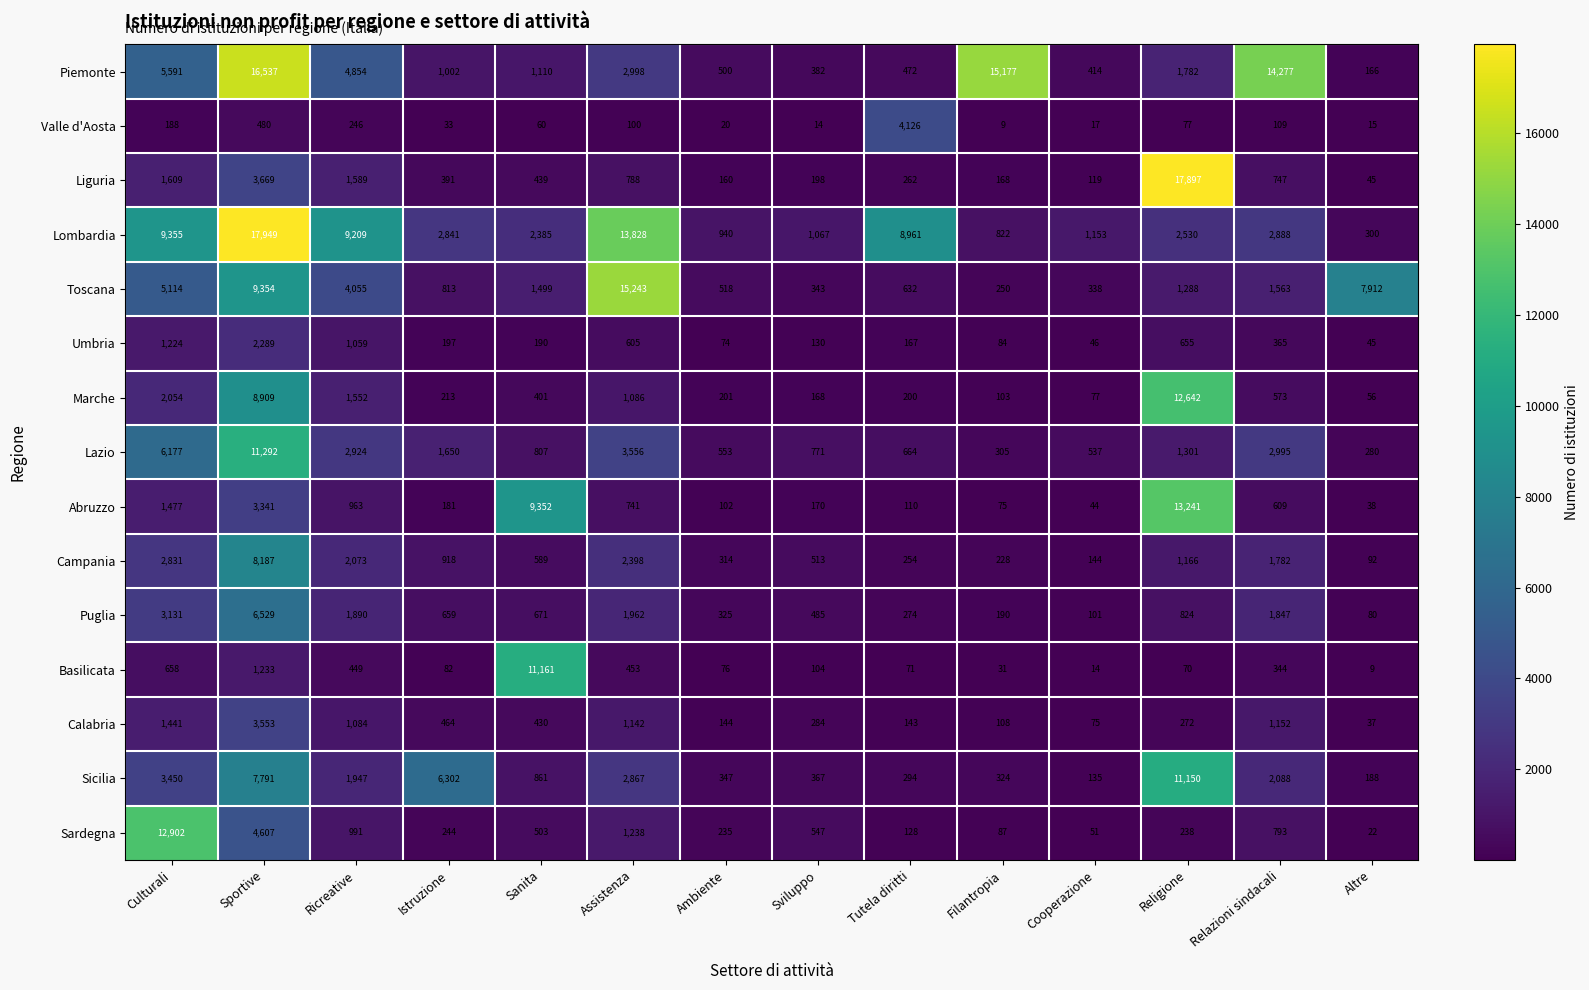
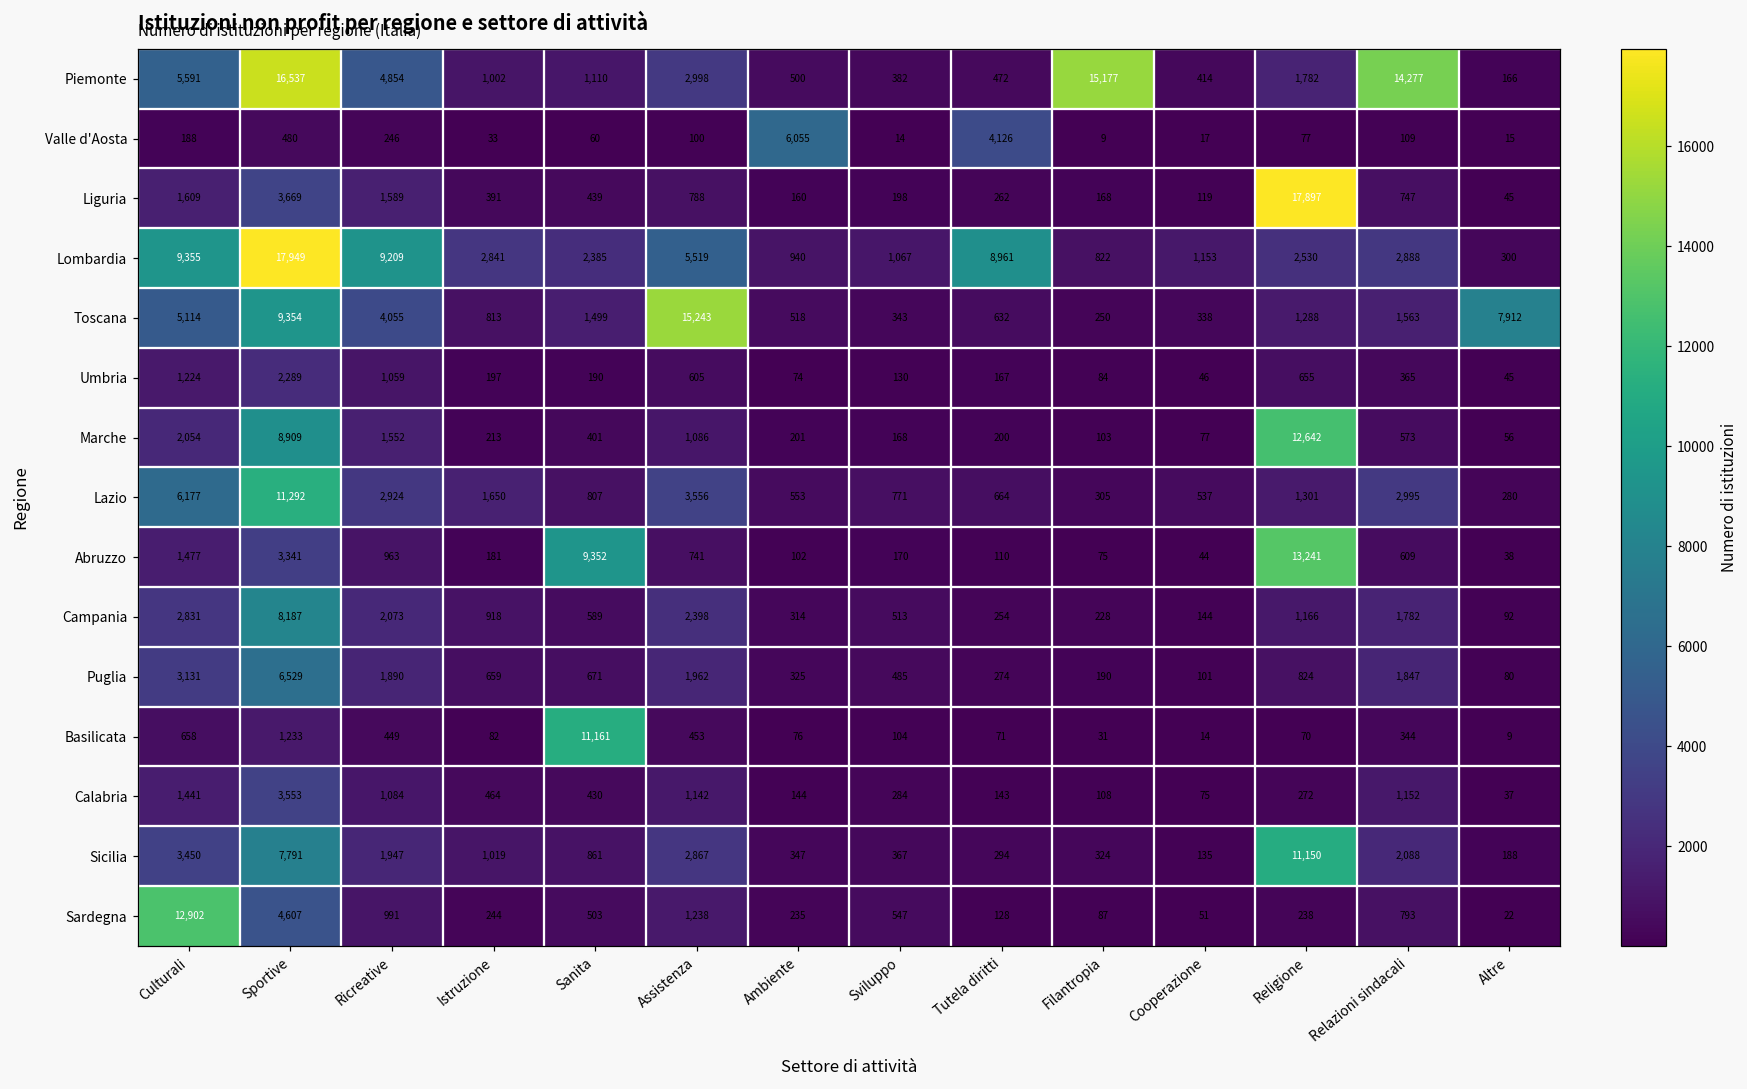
  {
    "Valle d'Aosta": {
      "Culturali": "188",
      "Sportive": "480",
      "Ricreative": "246",
      "Istruzione": "33",
      "Sanita": "60",
      "Assistenza": "100",
-     "Ambiente": "20",
+     "Ambiente": "6,055",
      "Sviluppo": "14",
      "Tutela diritti": "4,126",
      "Filantropia": "9",
      "Cooperazione": "17",
      "Religione": "77",
      "Relazioni sindacali": "109",
      "Altre": "15"
    },
    "Lombardia": {
      "Culturali": "9,355",
      "Sportive": "17,949",
      "Ricreative": "9,209",
      "Istruzione": "2,841",
      "Sanita": "2,385",
-     "Assistenza": "13,828",
+     "Assistenza": "5,519",
      "Ambiente": "940",
      "Sviluppo": "1,067",
      "Tutela diritti": "8,961",
      "Filantropia": "822",
      "Cooperazione": "1,153",
      "Religione": "2,530",
      "Relazioni sindacali": "2,888",
      "Altre": "300"
    },
    "Sicilia": {
      "Culturali": "3,450",
      "Sportive": "7,791",
      "Ricreative": "1,947",
-     "Istruzione": "6,302",
+     "Istruzione": "1,019",
      "Sanita": "861",
      "Assistenza": "2,867",
      "Ambiente": "347",
      "Sviluppo": "367",
      "Tutela diritti": "294",
      "Filantropia": "324",
      "Cooperazione": "135",
      "Religione": "11,150",
      "Relazioni sindacali": "2,088",
      "Altre": "188"
    }
  }
